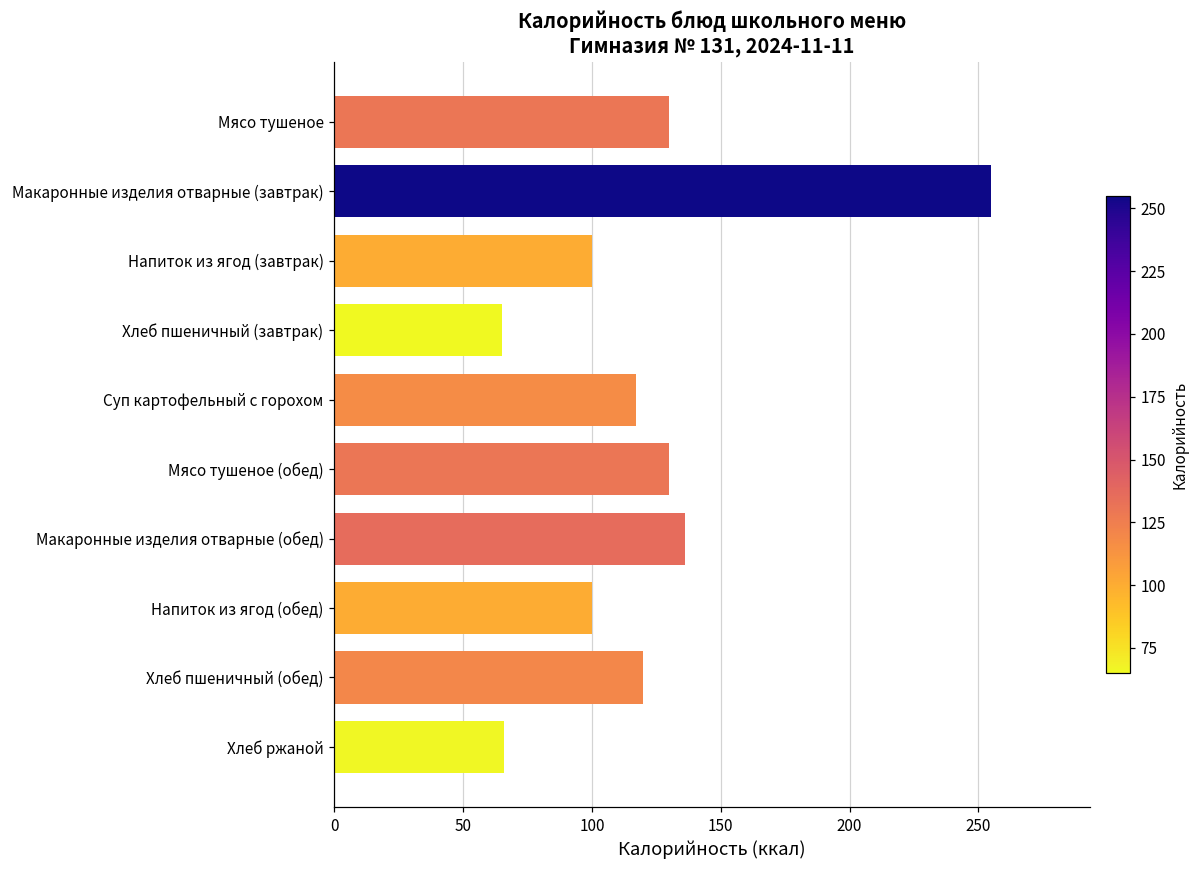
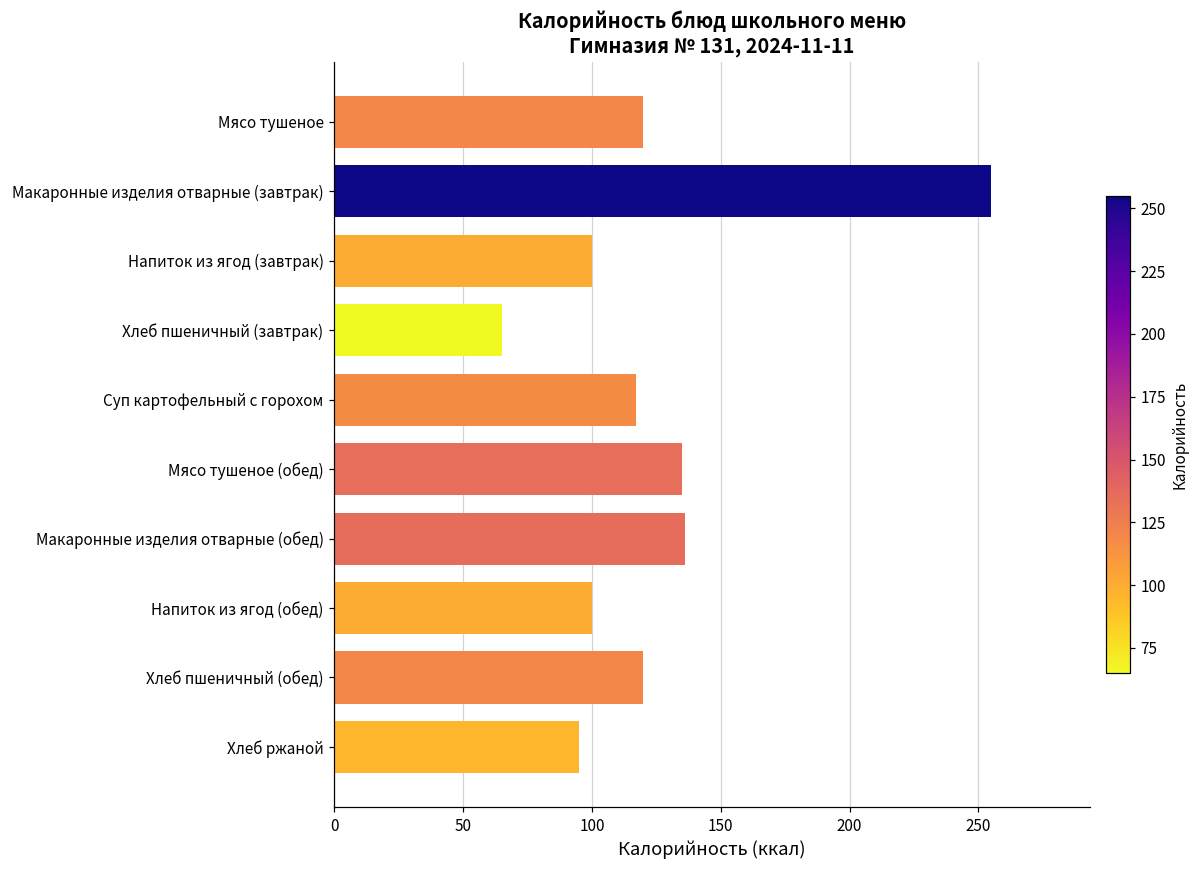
  {
-   "Мясо тушеное": 130,
+   "Мясо тушеное": 120,
    "Макаронные изделия отварные (завтрак)": 255,
    "Напиток из ягод (завтрак)": 100,
    "Хлеб пшеничный (завтрак)": 65,
    "Суп картофельный с горохом": 117,
-   "Мясо тушеное (обед)": 130,
+   "Мясо тушеное (обед)": 135,
    "Макаронные изделия отварные (обед)": 136,
    "Напиток из ягод (обед)": 100,
    "Хлеб пшеничный (обед)": 120,
-   "Хлеб ржаной": 66
+   "Хлеб ржаной": 95
  }
